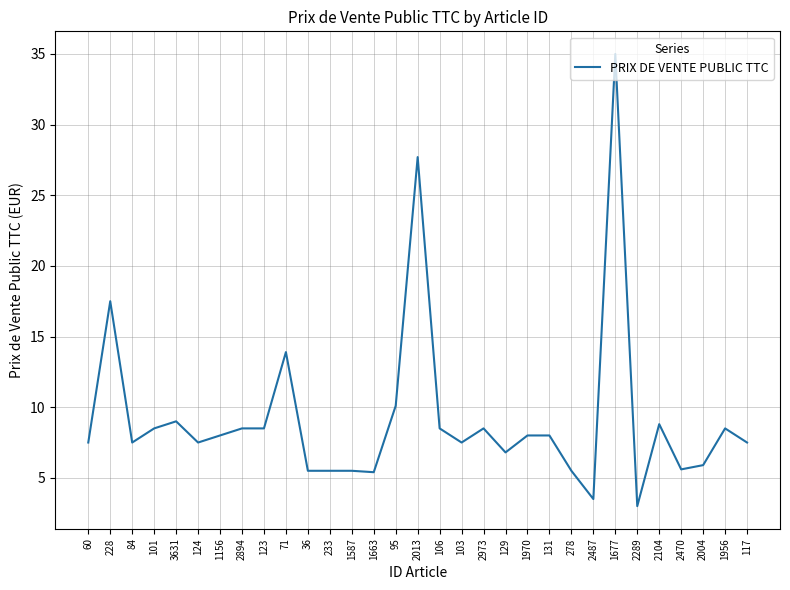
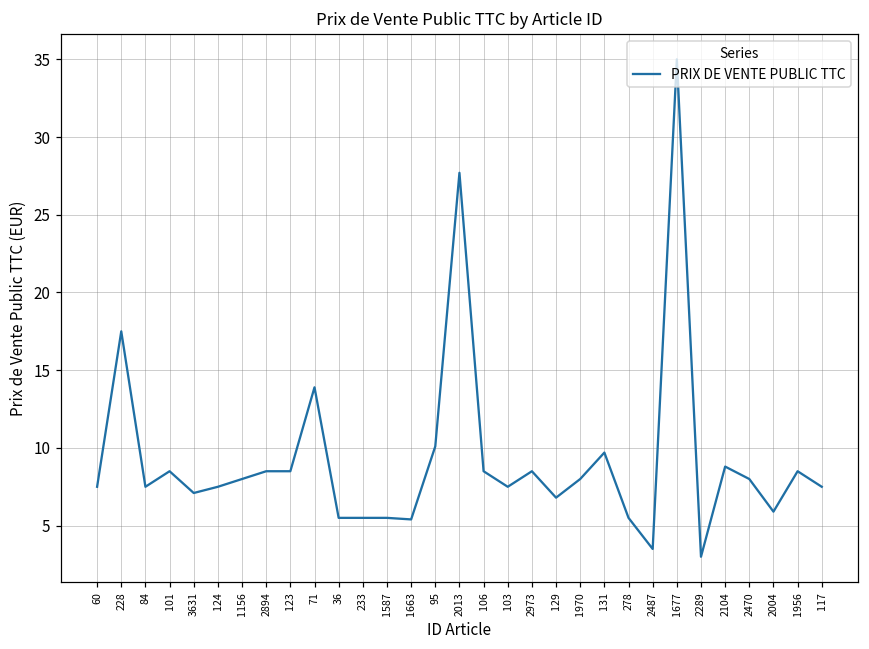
  {
    "60": 7.5,
    "228": 17.5,
    "84": 7.5,
    "101": 8.5,
-   "3631": 9.0,
+   "3631": 7.1,
    "124": 7.5,
    "1156": 8.0,
    "2894": 8.5,
    "123": 8.5,
    "71": 13.9,
    "36": 5.5,
    "233": 5.5,
    "1587": 5.5,
    "1663": 5.4,
    "95": 10.1,
    "2013": 27.7,
    "106": 8.5,
    "103": 7.5,
    "2973": 8.5,
    "129": 6.8,
    "1970": 8.0,
-   "131": 8.0,
+   "131": 9.7,
    "278": 5.5,
    "2487": 3.5,
    "2289": 3.0,
    "2104": 8.8,
-   "2470": 5.6,
+   "2470": 8.0,
    "2004": 5.9,
    "1956": 8.5,
    "117": 7.5
  }
